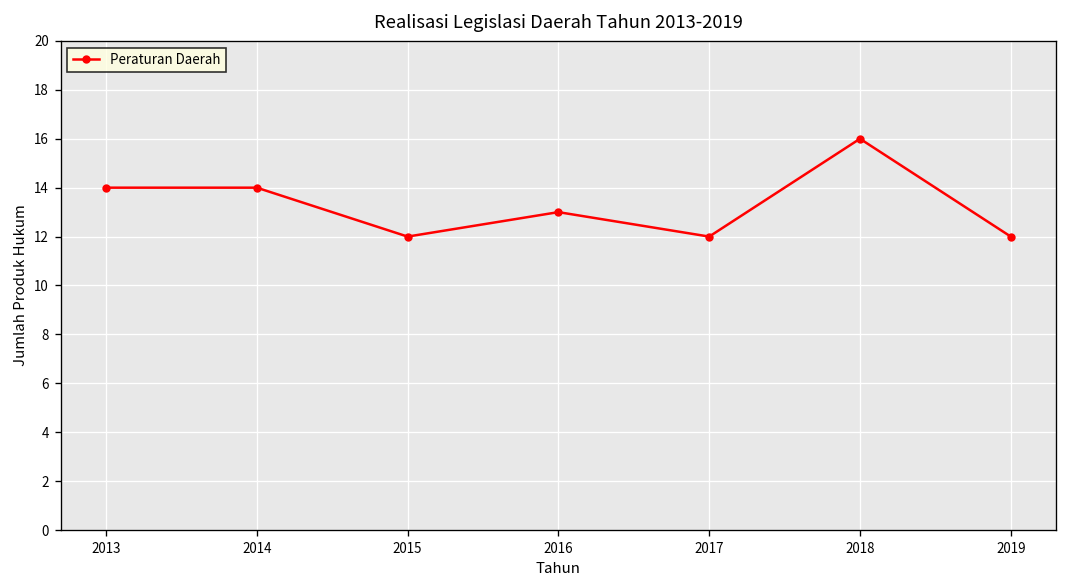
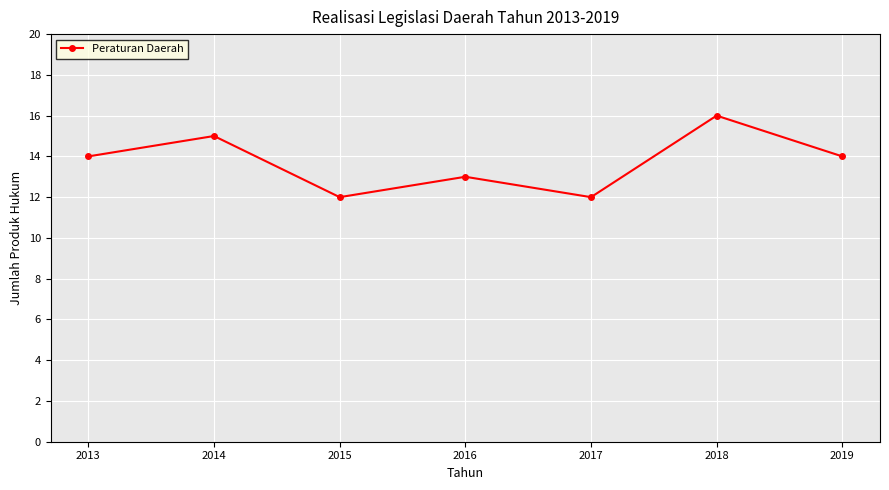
  {
    "2013": 14,
-   "2014": 14,
+   "2014": 15,
    "2015": 12,
    "2016": 13,
    "2017": 12,
    "2018": 16,
-   "2019": 12
+   "2019": 14
  }
